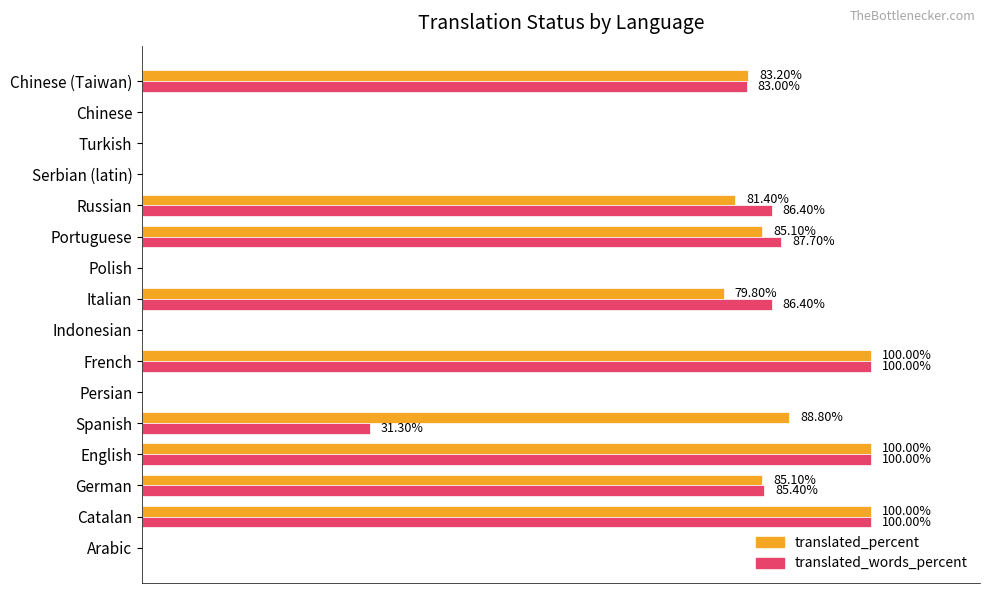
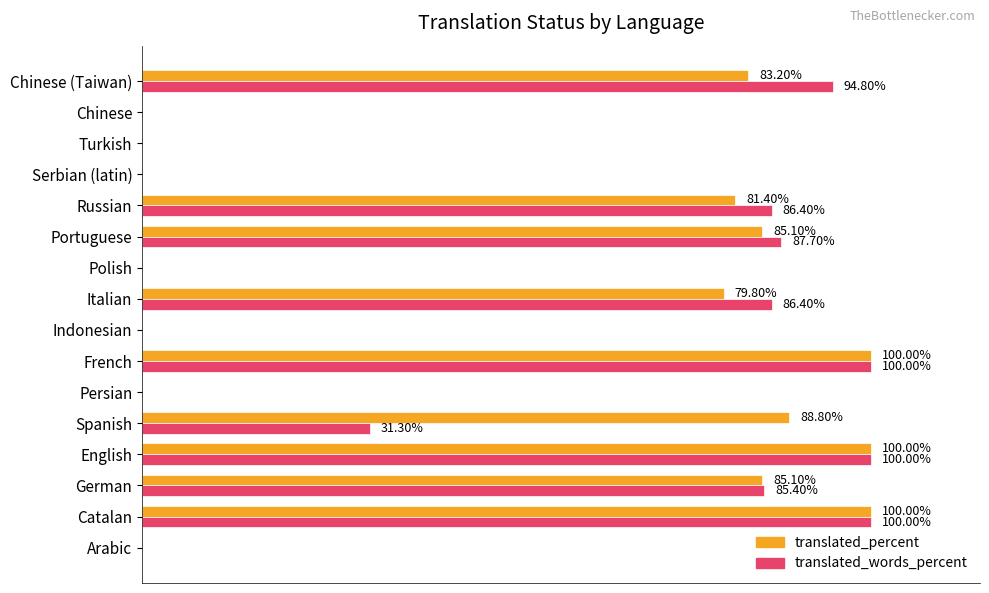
  {
    "translated_percent": {
      "Chinese (Taiwan)": "83.20%",
      "Russian": "81.40%",
      "Portuguese": "85.10%",
      "Italian": "79.80%",
      "Spanish": "88.80%"
    },
    "translated_words_percent": {
-     "Chinese (Taiwan)": "83.00%",
+     "Chinese (Taiwan)": "94.80%",
      "Russian": "86.40%",
      "Portuguese": "87.70%",
      "Italian": "86.40%",
      "Spanish": "31.30%"
    }
  }
